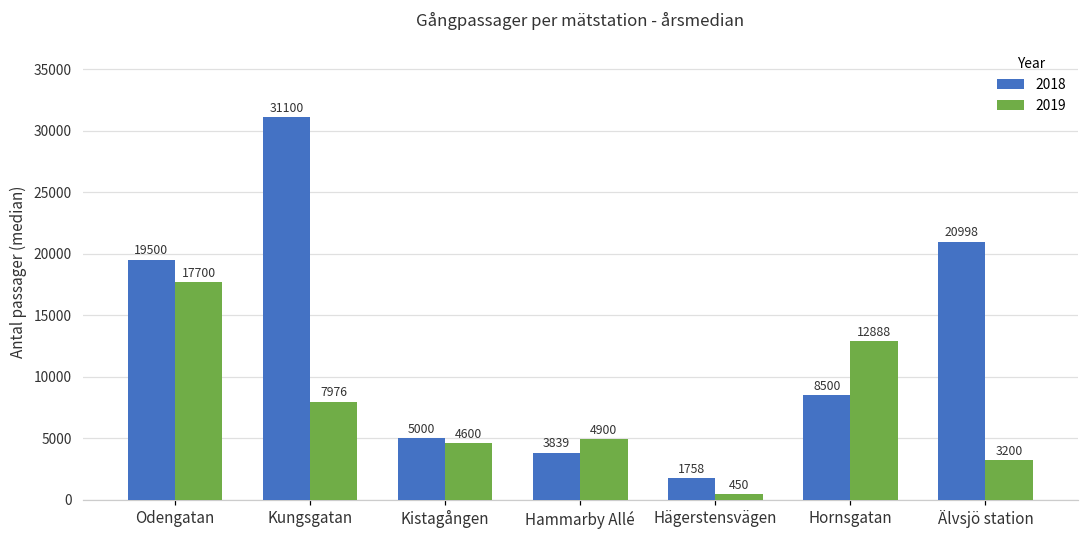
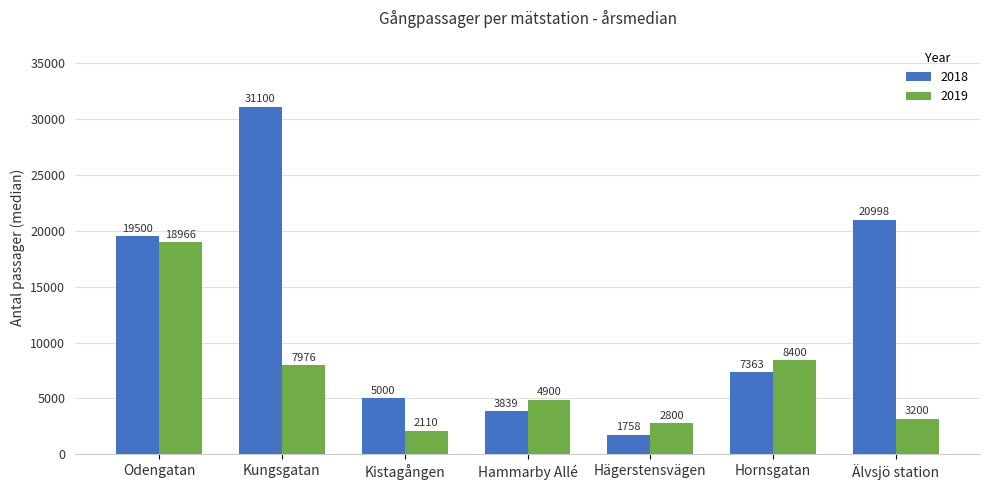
  {
    "2018": {
      "Odengatan": 19500,
      "Kungsgatan": 31100,
      "Kistagången": 5000,
      "Hammarby Allé": 3839,
      "Hägerstensvägen": 1758,
-     "Hornsgatan": 8500,
+     "Hornsgatan": 7363,
      "Älvsjö station": 20998
    },
    "2019": {
-     "Odengatan": 17700,
+     "Odengatan": 18966,
      "Kungsgatan": 7976,
-     "Kistagången": 4600,
+     "Kistagången": 2110,
      "Hammarby Allé": 4900,
-     "Hägerstensvägen": 450,
-     "Hornsgatan": 12888,
+     "Hägerstensvägen": 2800,
+     "Hornsgatan": 8400,
      "Älvsjö station": 3200
    }
  }
